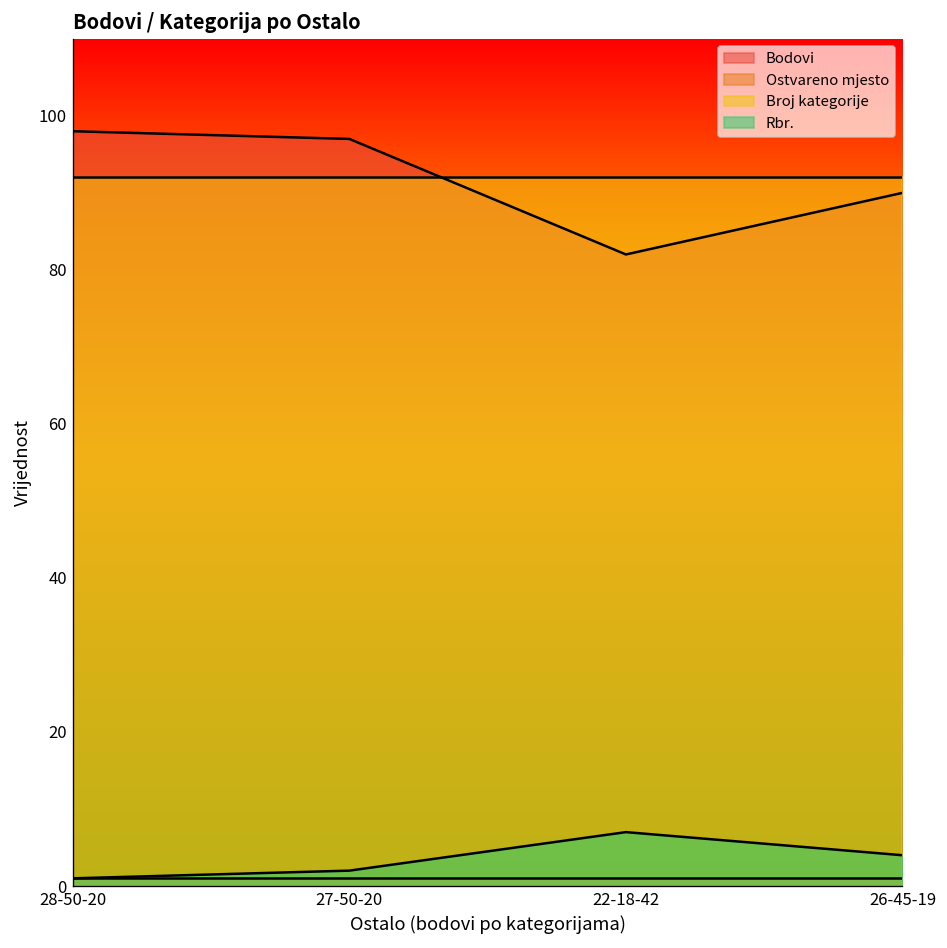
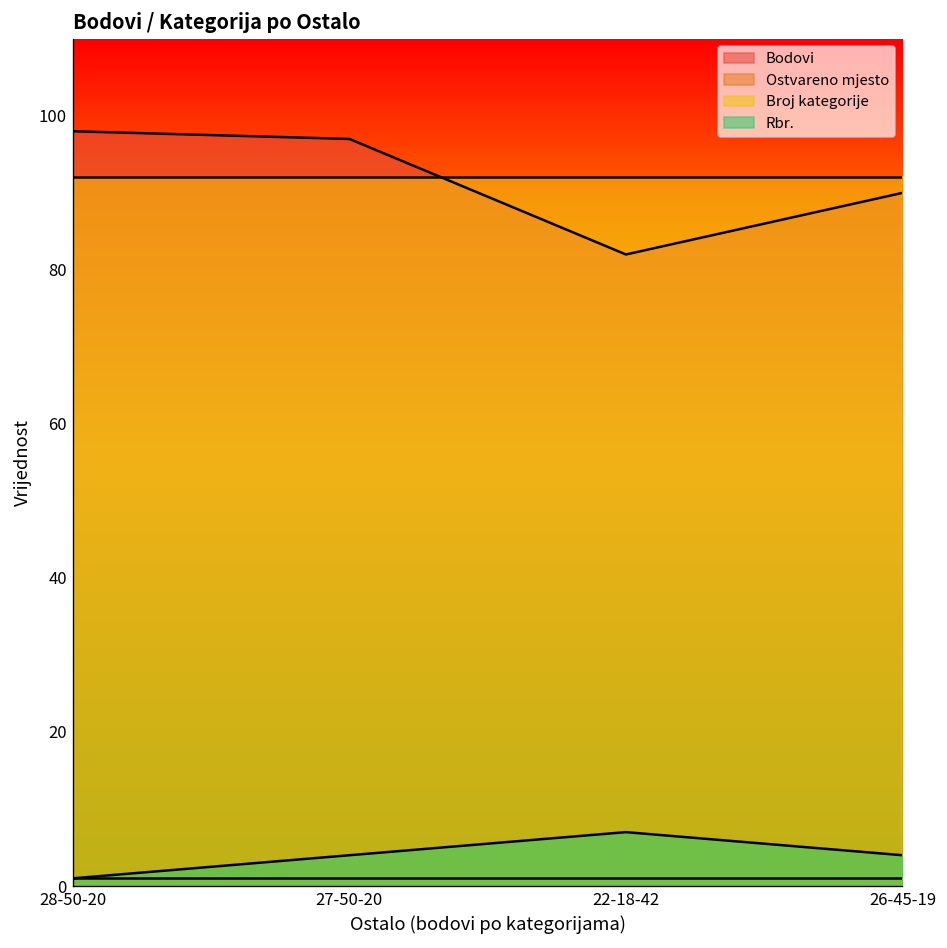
  {
    "Broj kategorije": {
      "28-50-20": 92,
      "27-50-20": 92,
      "22-18-42": 92,
      "26-45-19": 92
    },
    "Rbr.": {
-     "27-50-20": 2,
+     "27-50-20": 4,
      "22-18-42": 7,
      "26-45-19": 4
    }
  }
